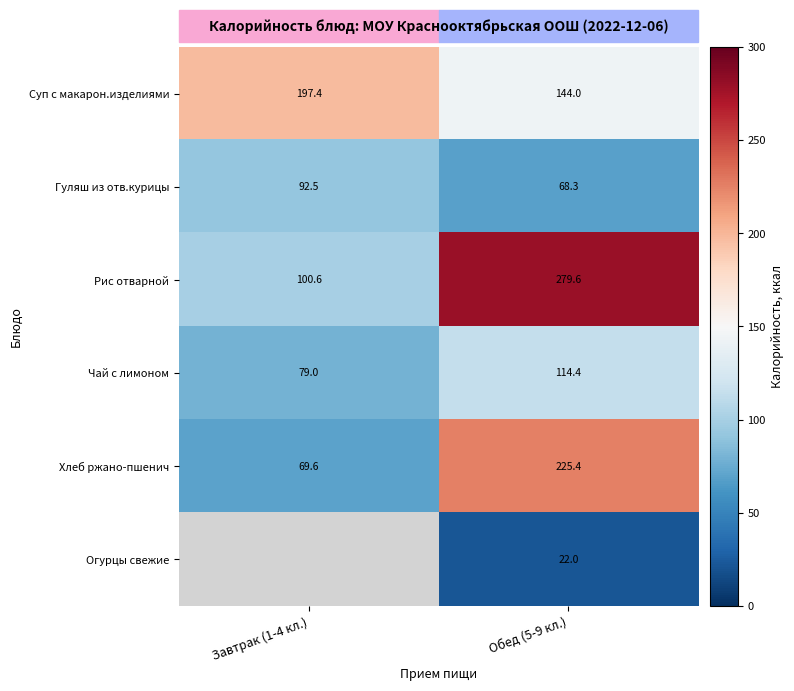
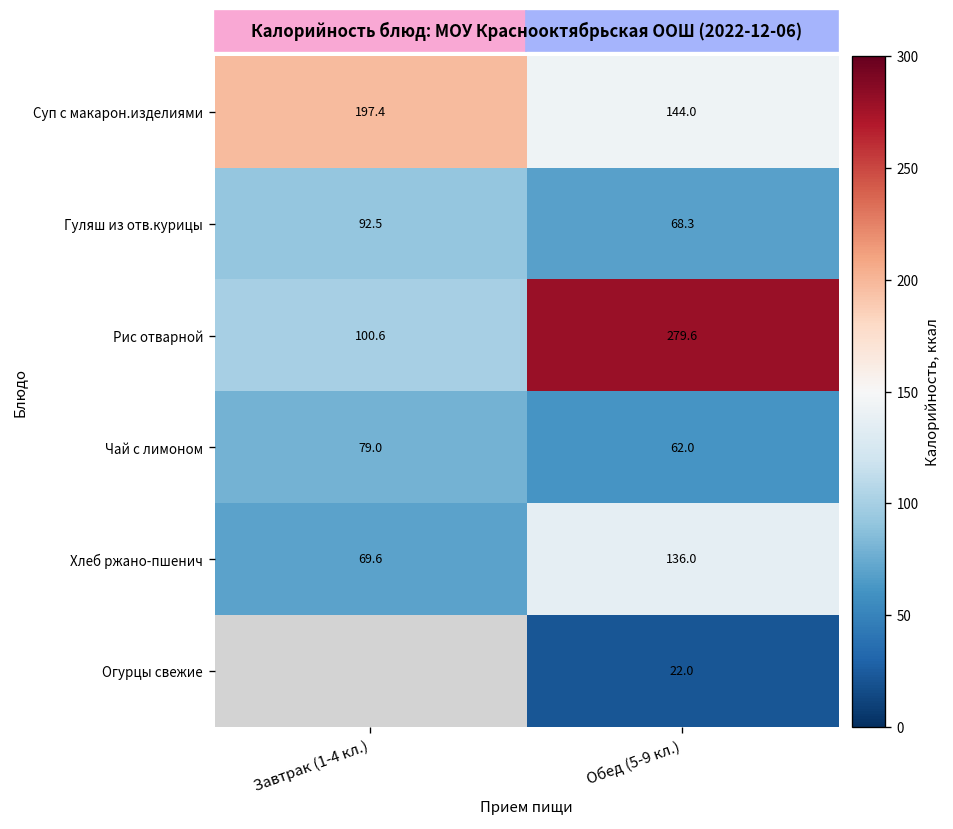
  {
    "Суп с макарон.изделиями": {
      "Завтрак (1-4 кл.)": 197.4,
      "Обед (5-9 кл.)": 144.0
    },
    "Гуляш из отв.курицы": {
      "Завтрак (1-4 кл.)": 92.5,
      "Обед (5-9 кл.)": 68.3
    },
    "Рис отварной": {
      "Завтрак (1-4 кл.)": 100.6,
      "Обед (5-9 кл.)": 279.6
    },
    "Чай с лимоном": {
      "Завтрак (1-4 кл.)": 79.0,
-     "Обед (5-9 кл.)": 114.4
+     "Обед (5-9 кл.)": 62.0
    },
    "Хлеб ржано-пшенич": {
      "Завтрак (1-4 кл.)": 69.6,
-     "Обед (5-9 кл.)": 225.4
+     "Обед (5-9 кл.)": 136.0
    },
    "Огурцы свежие": {
      "Обед (5-9 кл.)": 22.0
    }
  }
